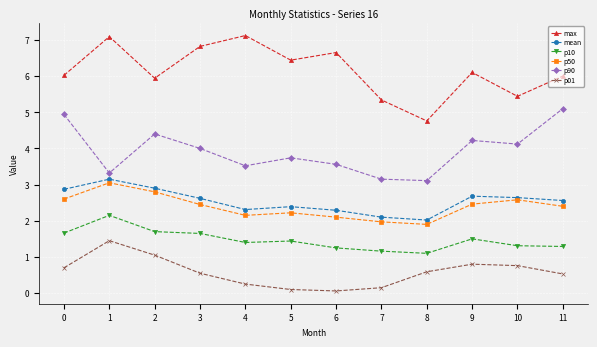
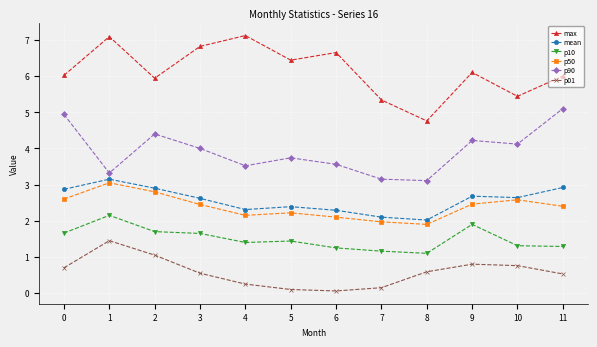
  {
    "max": {
      "0": 6.0,
      "1": 7.1,
      "2": 5.9,
      "3": 6.8,
      "4": 7.1,
      "5": 6.4,
      "6": 6.7,
      "7": 5.3,
      "8": 4.8,
      "9": 6.1,
      "10": 5.4
    },
    "mean": {
      "0": 2.9,
      "1": 3.2,
      "2": 2.9,
      "3": 2.6,
      "4": 2.3,
      "5": 2.4,
      "6": 2.3,
      "7": 2.1,
      "8": 2.0,
      "9": 2.7,
-     "11": 2.6
+     "11": 2.9
    },
    "p10": {
      "0": 1.7,
      "1": 2.2,
      "2": 1.7,
      "3": 1.7,
      "4": 1.4,
      "5": 1.4,
      "6": 1.3,
      "7": 1.2,
      "8": 1.1,
-     "9": 1.5,
+     "9": 1.9,
      "10": 1.3,
      "11": 1.3
    },
    "p50": {
      "0": 2.6,
      "1": 3.1,
      "2": 2.8,
      "3": 2.5,
      "4": 2.2,
      "5": 2.2,
      "6": 2.1,
      "7": 2.0,
      "8": 1.9,
      "9": 2.5,
      "11": 2.4
    },
    "p90": {
      "0": 4.9,
      "1": 3.3,
      "2": 4.4,
      "3": 4.0,
      "4": 3.5,
      "5": 3.7,
      "6": 3.6,
      "7": 3.2,
      "8": 3.1,
      "9": 4.2,
      "10": 4.1,
      "11": 5.1
    },
    "p01": {
      "0": 0.7,
      "1": 1.5,
      "2": 1.1,
      "3": 0.6,
      "4": 0.3,
      "5": 0.1,
      "6": 0.1,
      "7": 0.2,
      "8": 0.6,
      "9": 0.8,
      "10": 0.8,
      "11": 0.5
    }
  }
